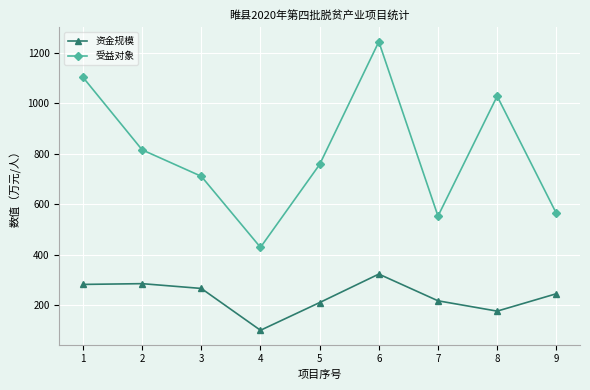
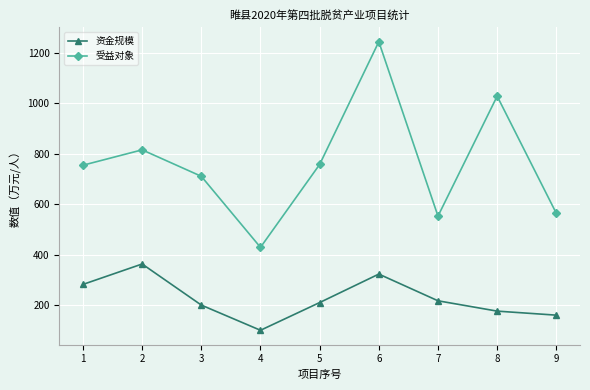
  {
    "资金规模": {
      "1": 280,
-     "2": 290,
-     "3": 270,
+     "2": 360,
+     "3": 200,
      "4": 100,
      "5": 210,
      "6": 320,
      "7": 220,
      "8": 180,
-     "9": 250
+     "9": 160
    },
    "受益对象": {
-     "1": 1100,
+     "1": 760,
      "2": 820,
      "3": 710,
      "4": 430,
      "5": 760,
      "6": 1250,
      "7": 550,
      "8": 1030,
      "9": 560
    }
  }
